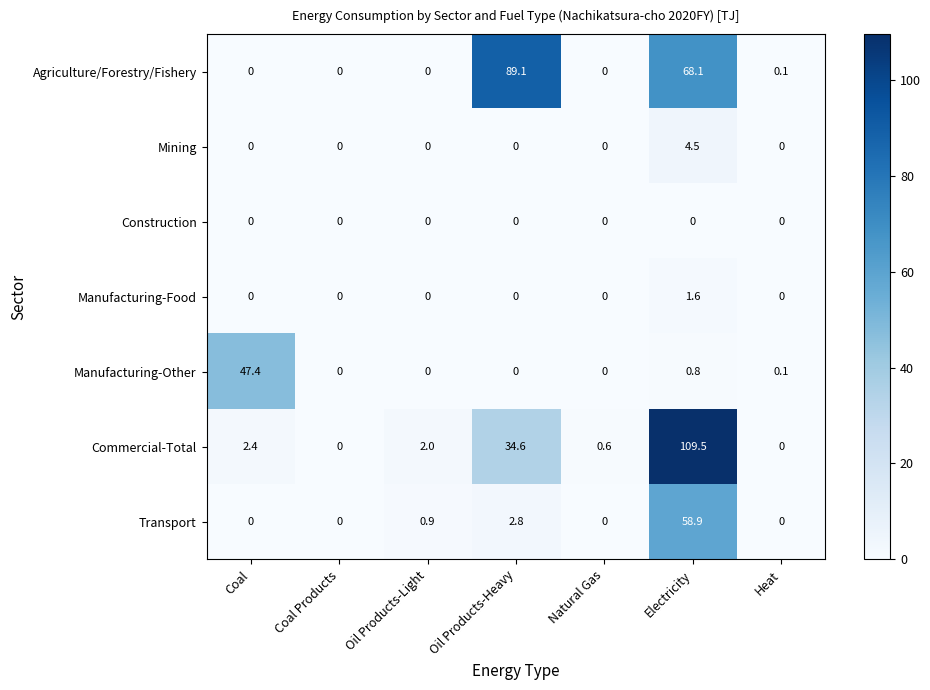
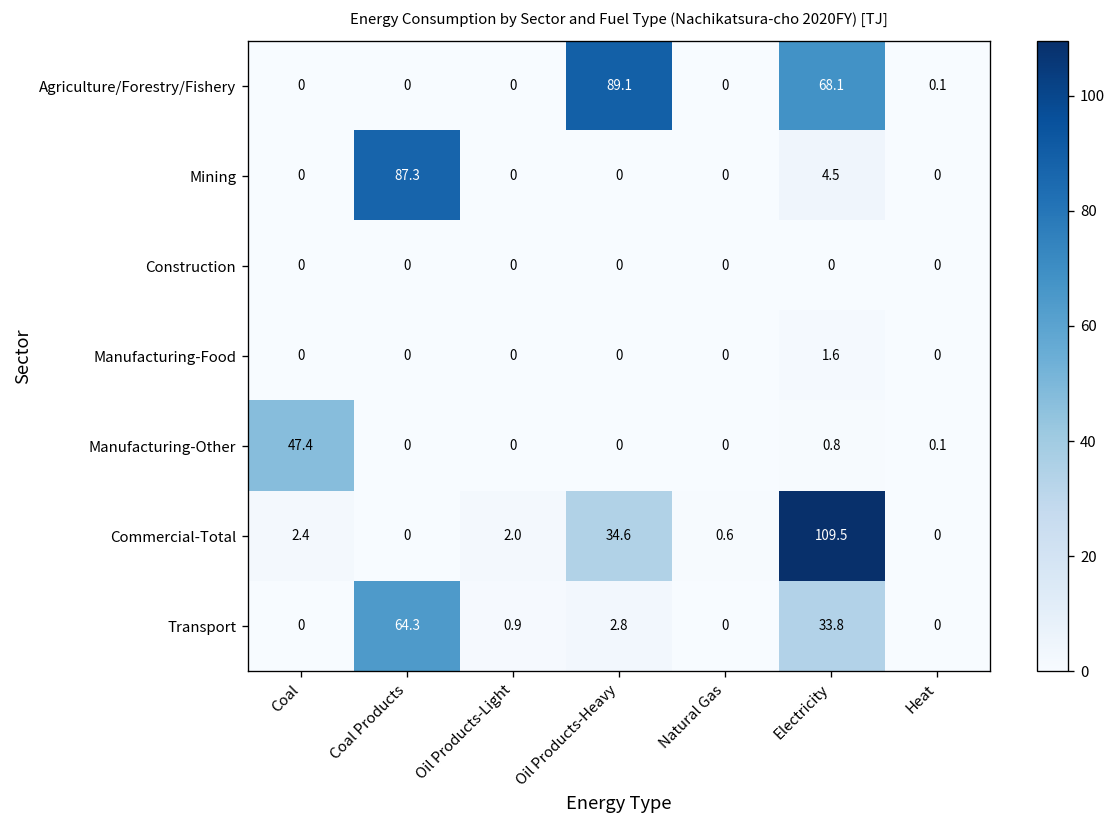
  {
    "Agriculture/Forestry/Fishery": {
      "Coal": 0,
      "Coal Products": 0,
      "Oil Products-Light": 0,
      "Oil Products-Heavy": 89.1,
      "Natural Gas": 0,
      "Electricity": 68.1,
      "Heat": 0.1
    },
    "Mining": {
      "Coal": 0,
-     "Coal Products": 0,
+     "Coal Products": 87.3,
      "Oil Products-Light": 0,
      "Oil Products-Heavy": 0,
      "Natural Gas": 0,
      "Electricity": 4.5,
      "Heat": 0
    },
    "Construction": {
      "Coal": 0,
      "Coal Products": 0,
      "Oil Products-Light": 0,
      "Oil Products-Heavy": 0,
      "Natural Gas": 0,
      "Electricity": 0,
      "Heat": 0
    },
    "Manufacturing-Food": {
      "Coal": 0,
      "Coal Products": 0,
      "Oil Products-Light": 0,
      "Oil Products-Heavy": 0,
      "Natural Gas": 0,
      "Electricity": 1.6,
      "Heat": 0
    },
    "Manufacturing-Other": {
      "Coal": 47.4,
      "Coal Products": 0,
      "Oil Products-Light": 0,
      "Oil Products-Heavy": 0,
      "Natural Gas": 0,
      "Electricity": 0.8,
      "Heat": 0.1
    },
    "Commercial-Total": {
      "Coal": 2.4,
      "Coal Products": 0,
      "Oil Products-Light": 2.0,
      "Oil Products-Heavy": 34.6,
      "Natural Gas": 0.6,
      "Electricity": 109.5,
      "Heat": 0
    },
    "Transport": {
      "Coal": 0,
-     "Coal Products": 0,
+     "Coal Products": 64.3,
      "Oil Products-Light": 0.9,
      "Oil Products-Heavy": 2.8,
      "Natural Gas": 0,
-     "Electricity": 58.9,
+     "Electricity": 33.8,
      "Heat": 0
    }
  }
